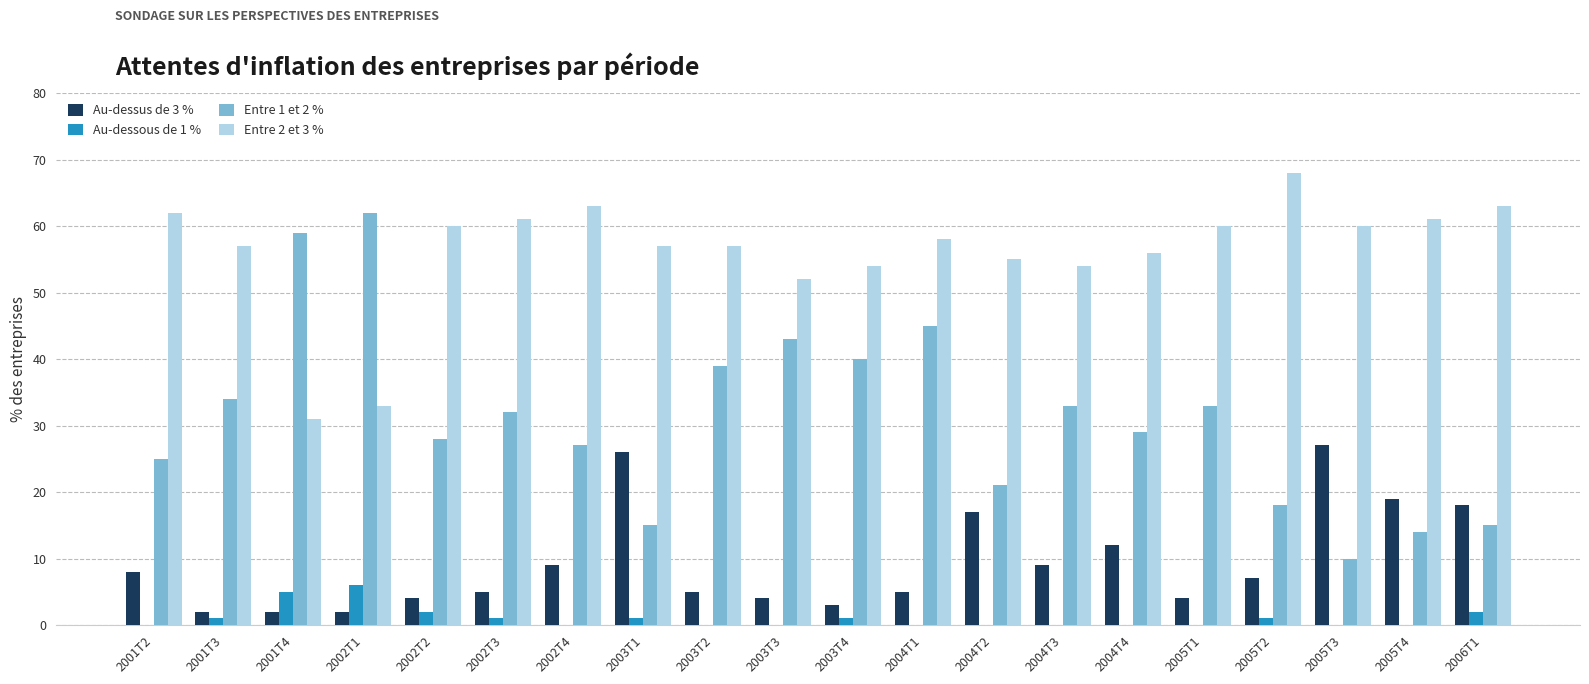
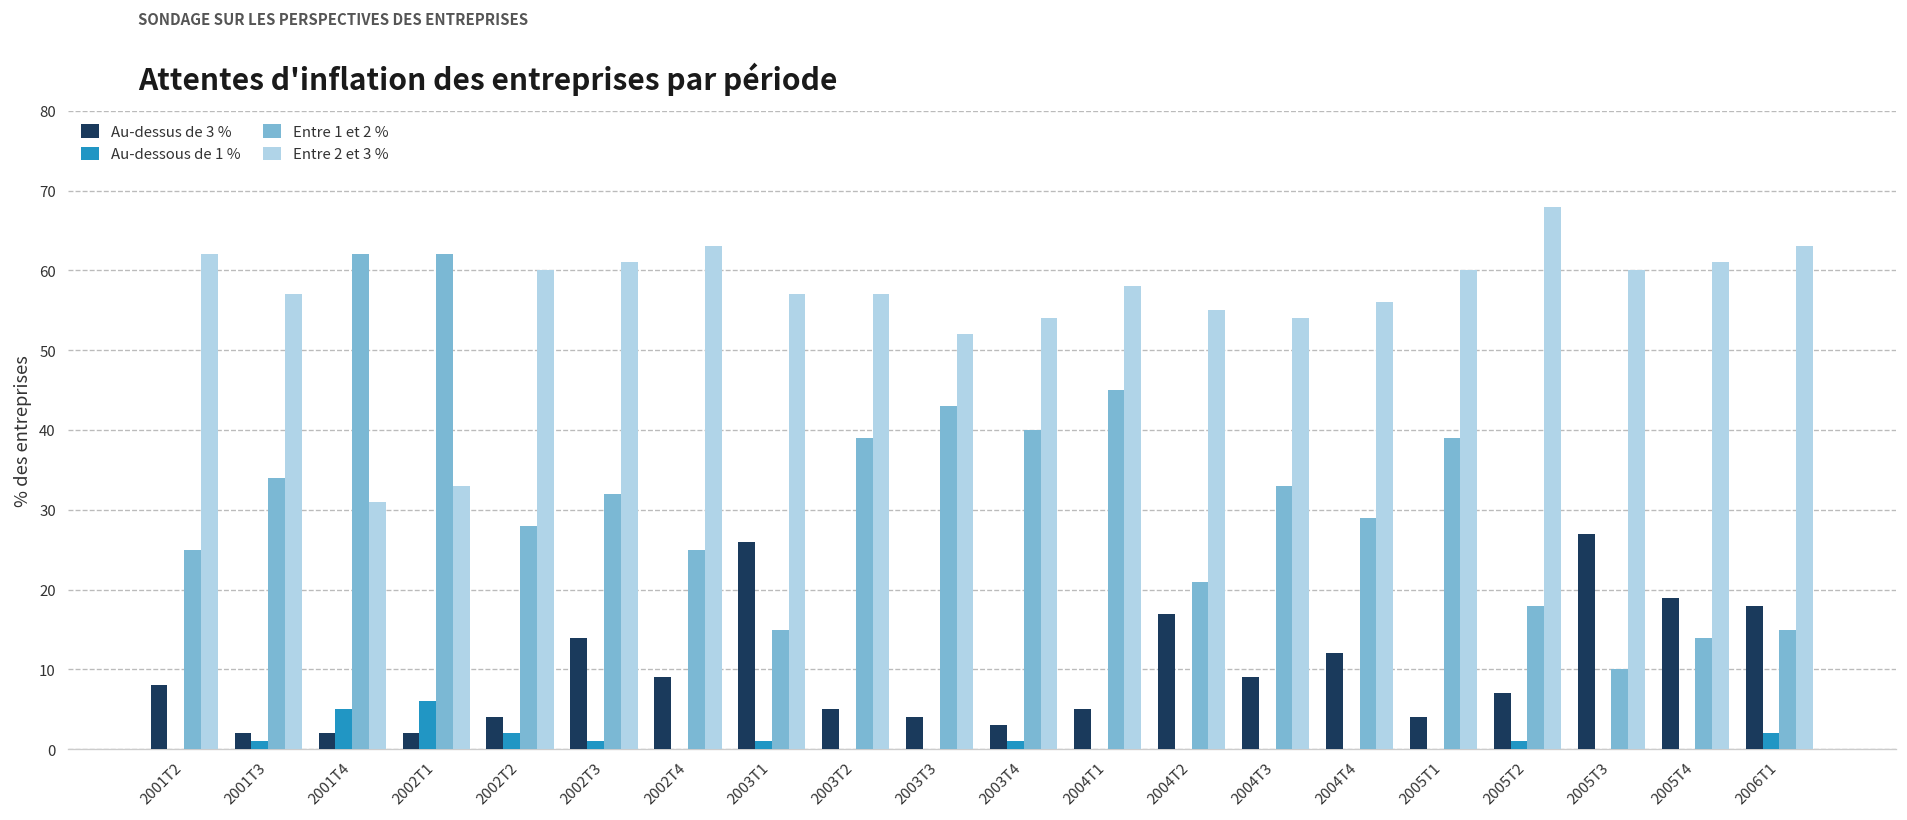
  {
    "Au-dessus de 3 %": {
      "2001T2": 8,
      "2001T3": 2,
      "2001T4": 2,
      "2002T1": 2,
      "2002T2": 4,
-     "2002T3": 5,
+     "2002T3": 14,
      "2002T4": 9,
      "2003T1": 26,
      "2003T2": 5,
      "2003T3": 4,
      "2003T4": 3,
      "2004T1": 5,
      "2004T2": 17,
      "2004T3": 9,
      "2004T4": 12,
      "2005T1": 4,
      "2005T2": 7,
      "2005T3": 27,
      "2005T4": 19,
      "2006T1": 18
    },
    "Au-dessous de 1 %": {
      "2001T2": 0,
      "2001T3": 1,
      "2001T4": 5,
      "2002T1": 6,
      "2002T2": 2,
      "2002T3": 1,
      "2002T4": 0,
      "2003T1": 1,
      "2003T2": 0,
      "2003T3": 0,
      "2003T4": 1,
      "2004T1": 0,
      "2004T2": 0,
      "2004T3": 0,
      "2004T4": 0,
      "2005T1": 0,
      "2005T2": 1,
      "2005T3": 0,
      "2005T4": 0,
      "2006T1": 2
    },
    "Entre 1 et 2 %": {
      "2001T2": 25,
      "2001T3": 34,
-     "2001T4": 59,
+     "2001T4": 62,
      "2002T1": 62,
      "2002T2": 28,
      "2002T3": 32,
-     "2002T4": 27,
+     "2002T4": 25,
      "2003T1": 15,
      "2003T2": 39,
      "2003T3": 43,
      "2003T4": 40,
      "2004T1": 45,
      "2004T2": 21,
      "2004T3": 33,
      "2004T4": 29,
-     "2005T1": 33,
+     "2005T1": 39,
      "2005T2": 18,
      "2005T3": 10,
      "2005T4": 14,
      "2006T1": 15
    },
    "Entre 2 et 3 %": {
      "2001T2": 62,
      "2001T3": 57,
      "2001T4": 31,
      "2002T1": 33,
      "2002T2": 60,
      "2002T3": 61,
      "2002T4": 63,
      "2003T1": 57,
      "2003T2": 57,
      "2003T3": 52,
      "2003T4": 54,
      "2004T1": 58,
      "2004T2": 55,
      "2004T3": 54,
      "2004T4": 56,
      "2005T1": 60,
      "2005T2": 68,
      "2005T3": 60,
      "2005T4": 61,
      "2006T1": 63
    }
  }
